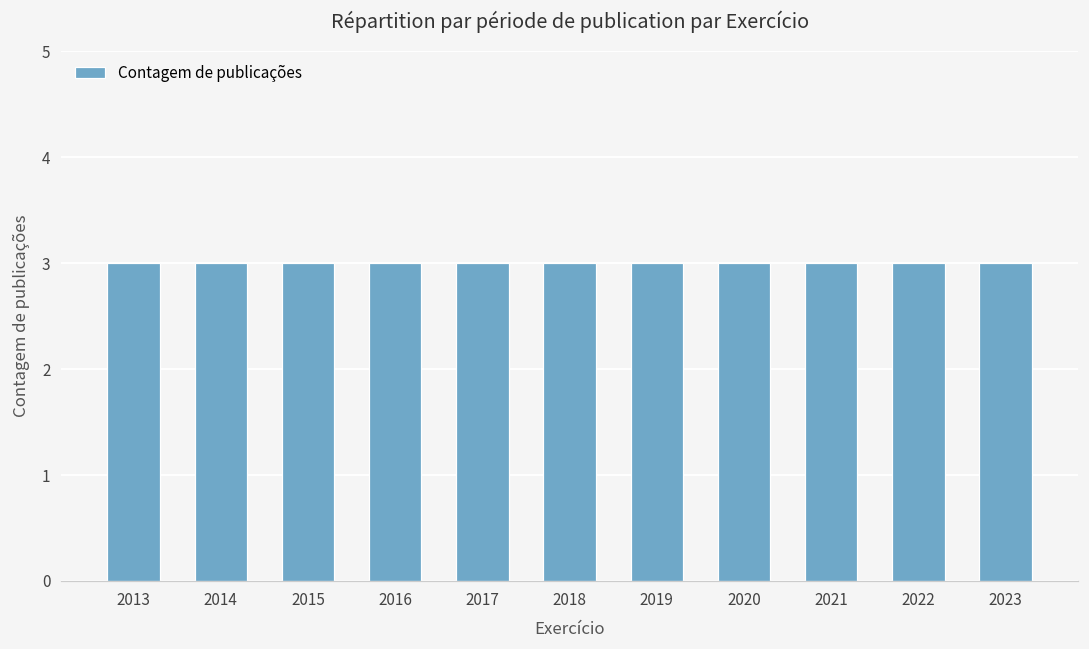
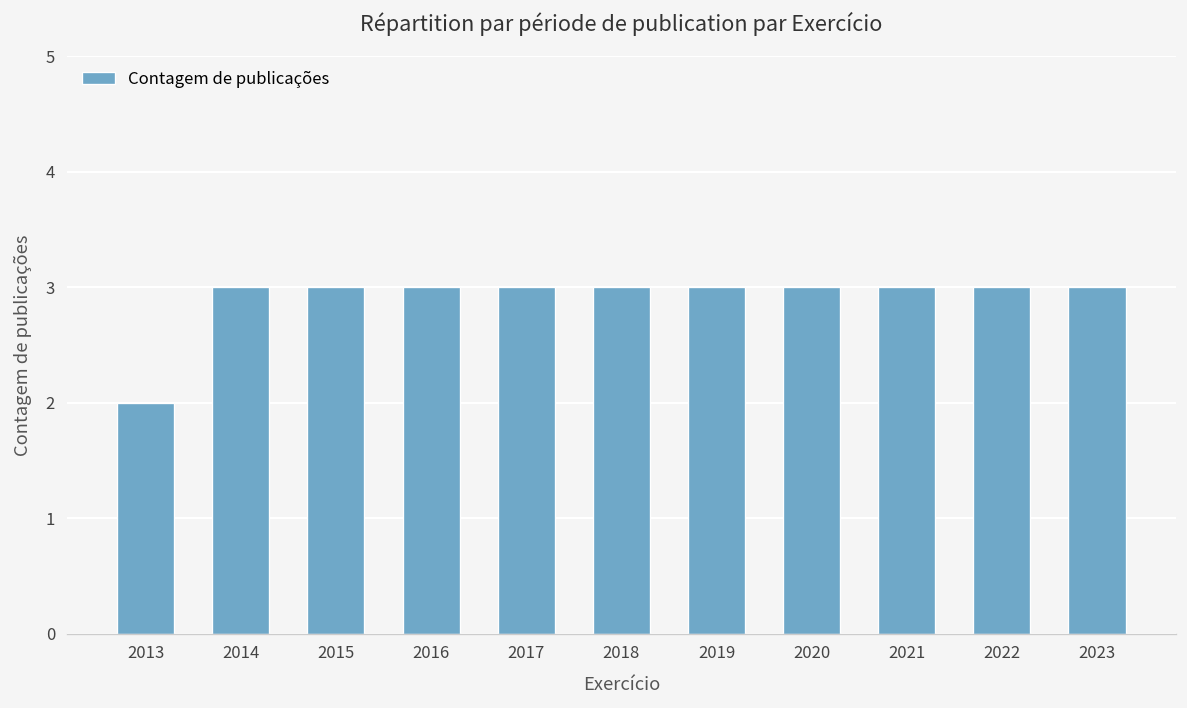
  {
-   "2013": 3,
+   "2013": 2,
    "2014": 3,
    "2015": 3,
    "2016": 3,
    "2017": 3,
    "2018": 3,
    "2019": 3,
    "2020": 3,
    "2021": 3,
    "2022": 3,
    "2023": 3
  }
